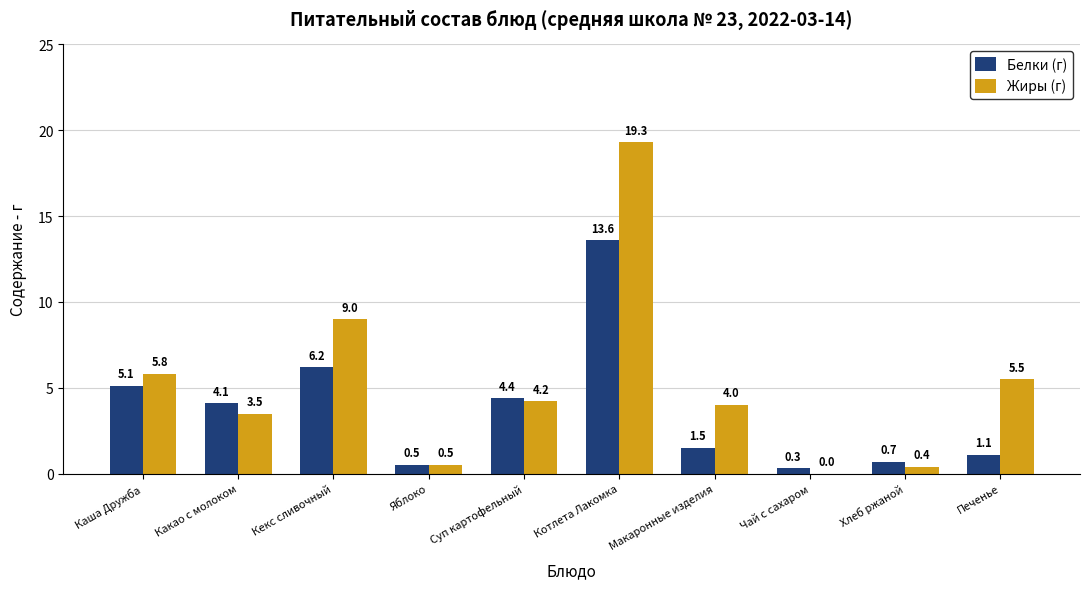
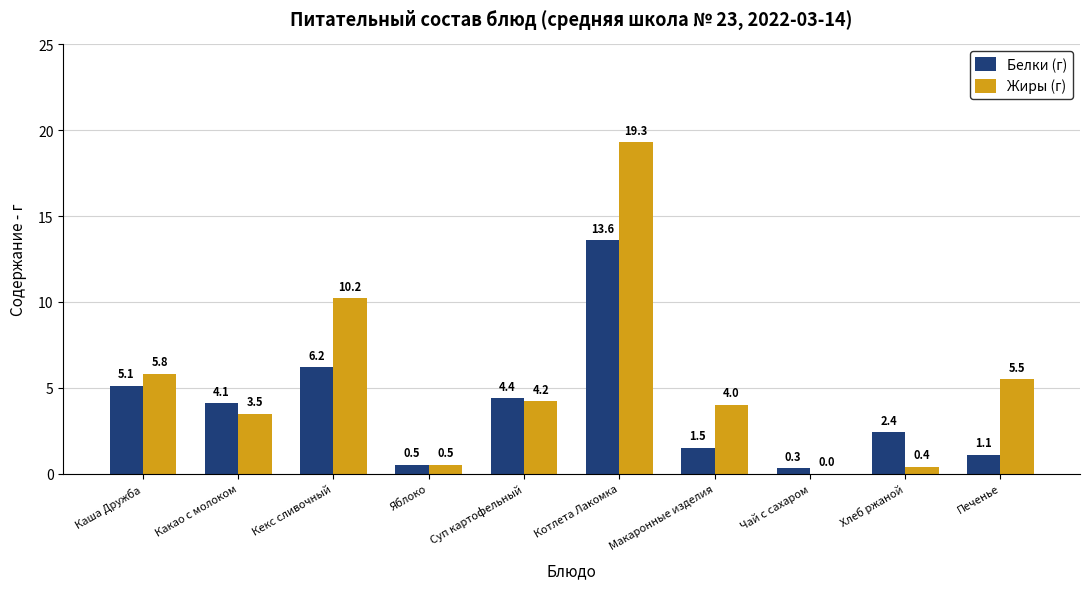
  {
    "Белки (г)": {
      "Каша Дружба": 5.1,
      "Какао с молоком": 4.1,
      "Кекс сливочный": 6.2,
      "Яблоко": 0.5,
      "Суп картофельный": 4.4,
      "Котлета Лакомка": 13.6,
      "Макаронные изделия": 1.5,
      "Чай с сахаром": 0.3,
-     "Хлеб ржаной": 0.7,
+     "Хлеб ржаной": 2.4,
      "Печенье": 1.1
    },
    "Жиры (г)": {
      "Каша Дружба": 5.8,
      "Какао с молоком": 3.5,
-     "Кекс сливочный": 9.0,
+     "Кекс сливочный": 10.2,
      "Яблоко": 0.5,
      "Суп картофельный": 4.2,
      "Котлета Лакомка": 19.3,
      "Макаронные изделия": 4.0,
      "Чай с сахаром": 0.0,
      "Хлеб ржаной": 0.4,
      "Печенье": 5.5
    }
  }
